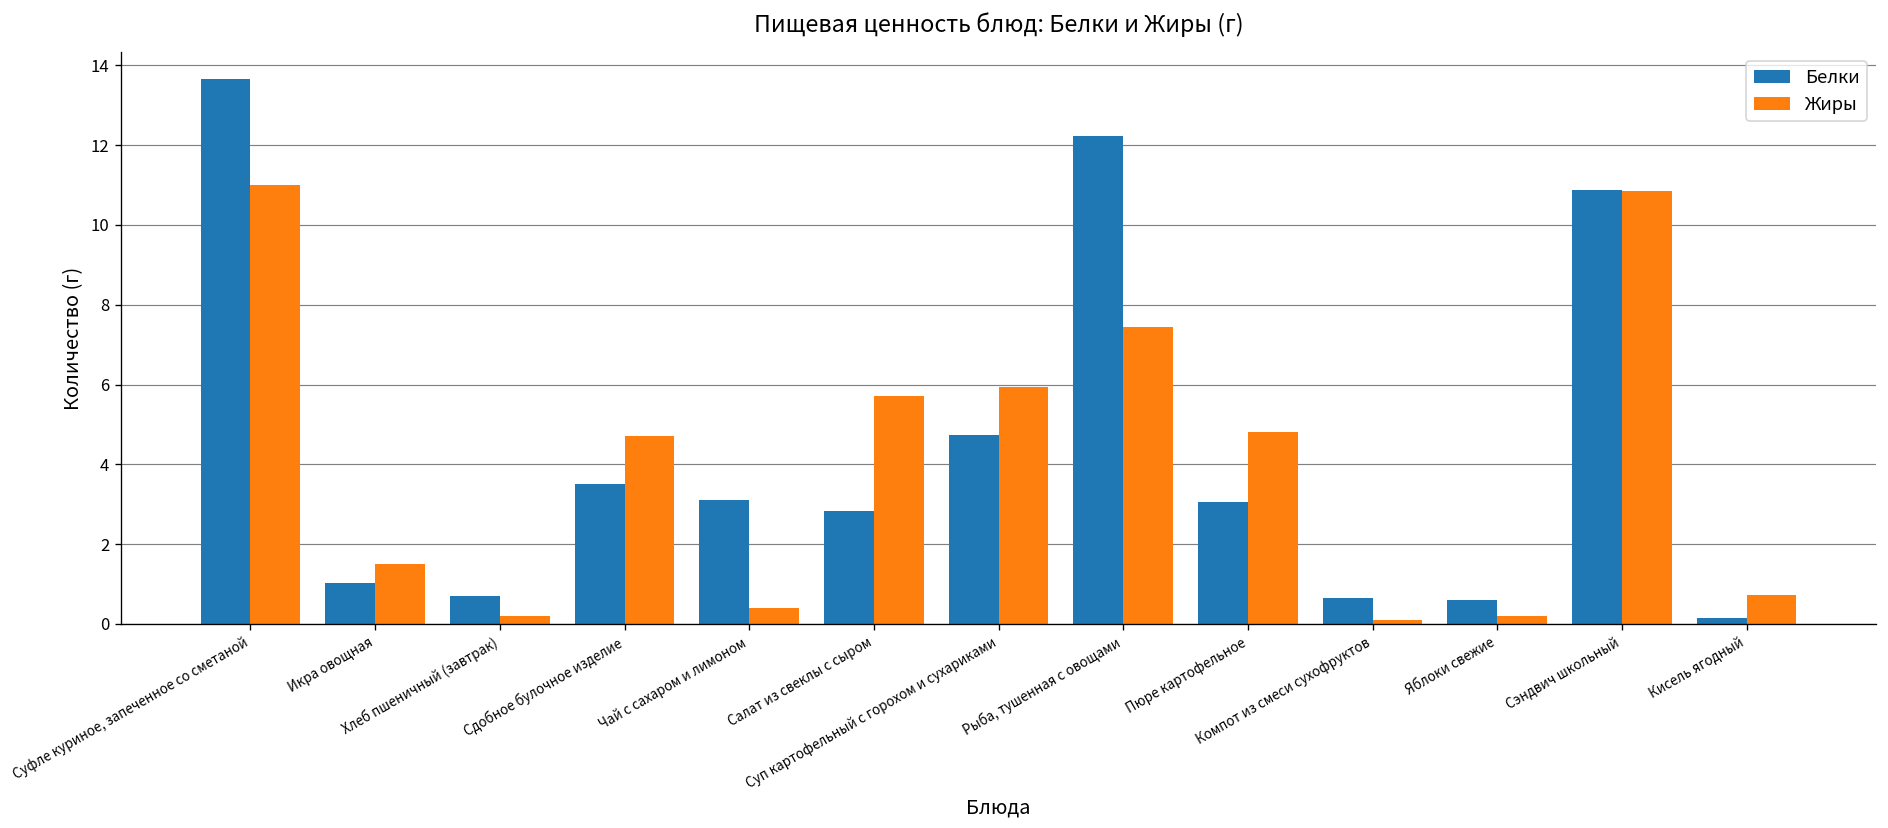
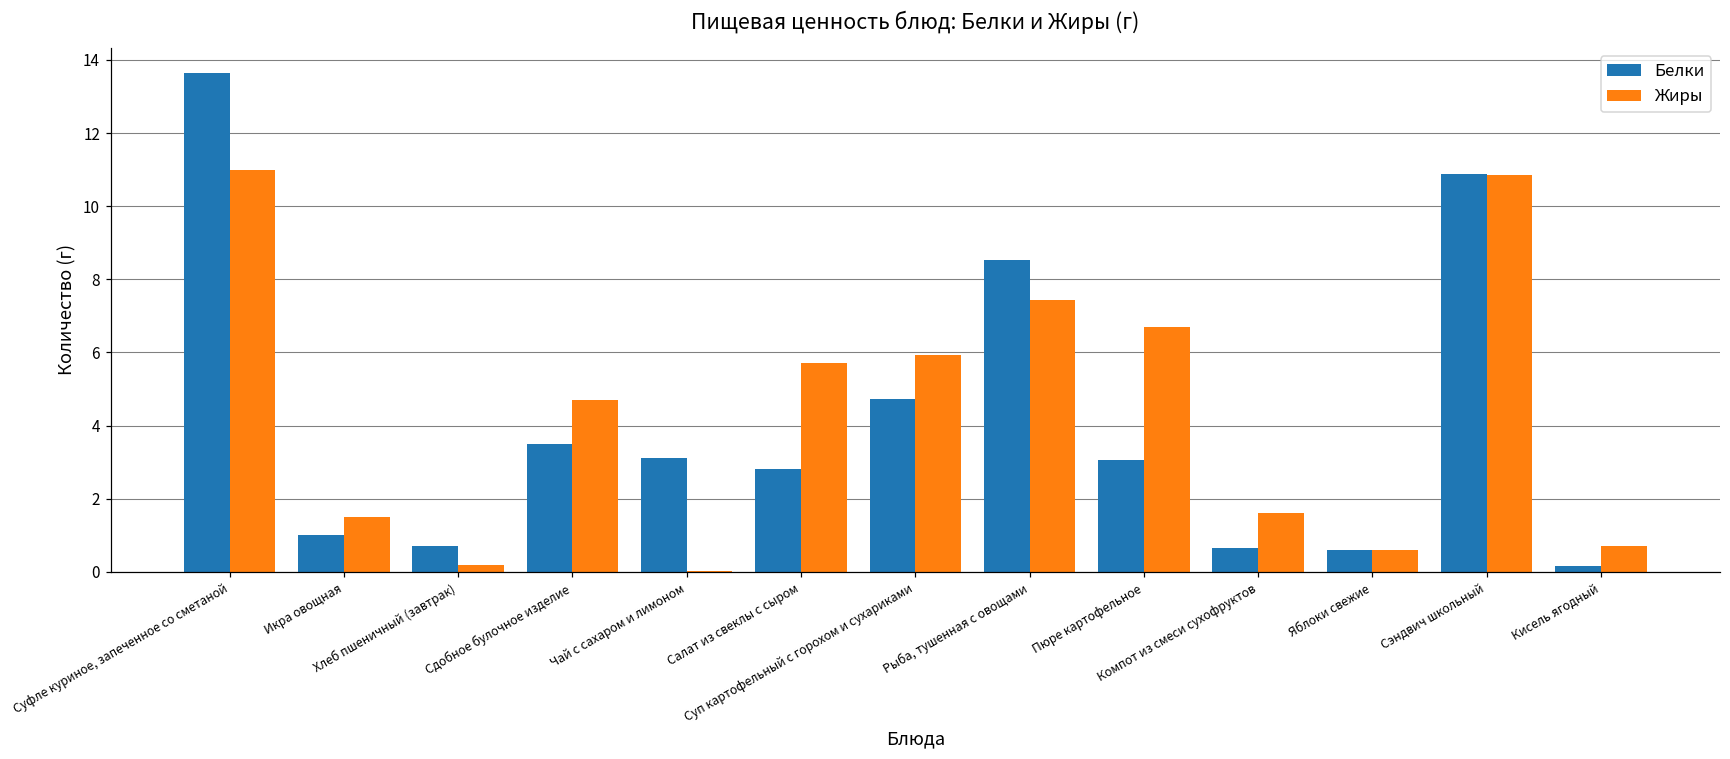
  {
    "Белки": {
      "Суфле куриное, запеченное со сметаной": 13.7,
      "Икра овощная": 1.0,
      "Хлеб пшеничный (завтрак)": 0.7,
      "Сдобное булочное изделие": 3.5,
      "Чай с сахаром и лимоном": 3.1,
      "Салат из свеклы с сыром": 2.8,
      "Суп картофельный с горохом и сухариками": 4.7,
-     "Рыба, тушенная с овощами": 12.2,
+     "Рыба, тушенная с овощами": 8.5,
      "Пюре картофельное": 3.1,
      "Компот из смеси сухофруктов": 0.7,
      "Яблоки свежие": 0.6,
      "Сэндвич школьный": 10.9,
      "Кисель ягодный": 0.2
    },
    "Жиры": {
      "Суфле куриное, запеченное со сметаной": 11.0,
      "Икра овощная": 1.5,
      "Хлеб пшеничный (завтрак)": 0.2,
      "Сдобное булочное изделие": 4.7,
-     "Чай с сахаром и лимоном": 0.4,
+     "Чай с сахаром и лимоном": 0.0,
      "Салат из свеклы с сыром": 5.7,
      "Суп картофельный с горохом и сухариками": 5.9,
      "Рыба, тушенная с овощами": 7.4,
-     "Пюре картофельное": 4.8,
-     "Компот из смеси сухофруктов": 0.1,
-     "Яблоки свежие": 0.2,
+     "Пюре картофельное": 6.7,
+     "Компот из смеси сухофруктов": 1.6,
+     "Яблоки свежие": 0.6,
      "Сэндвич школьный": 10.9,
      "Кисель ягодный": 0.7
    }
  }
